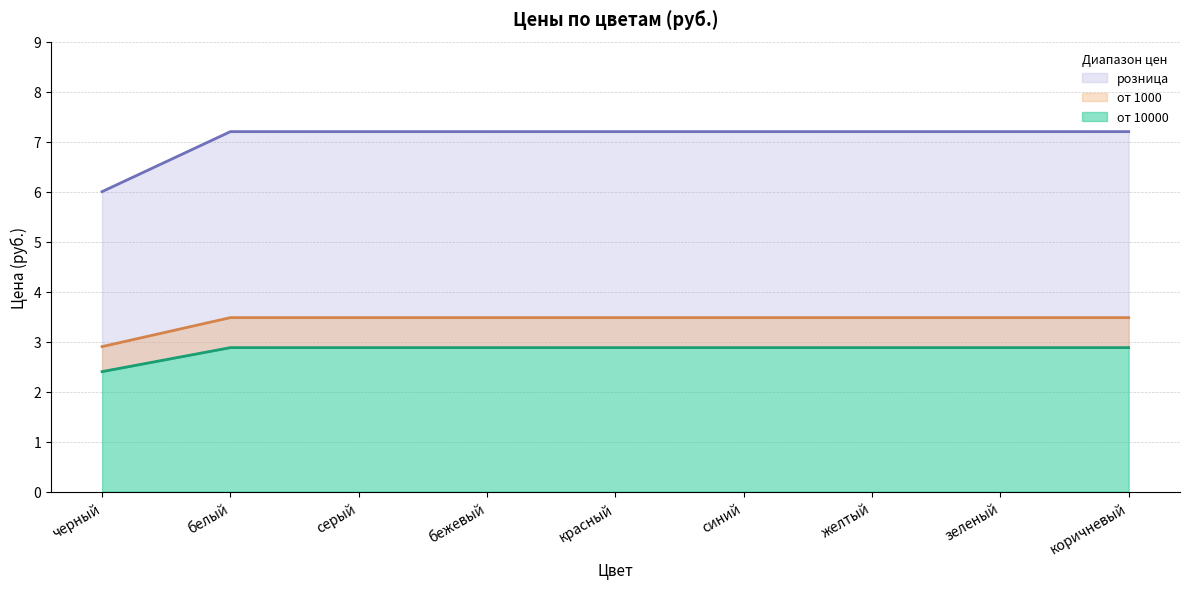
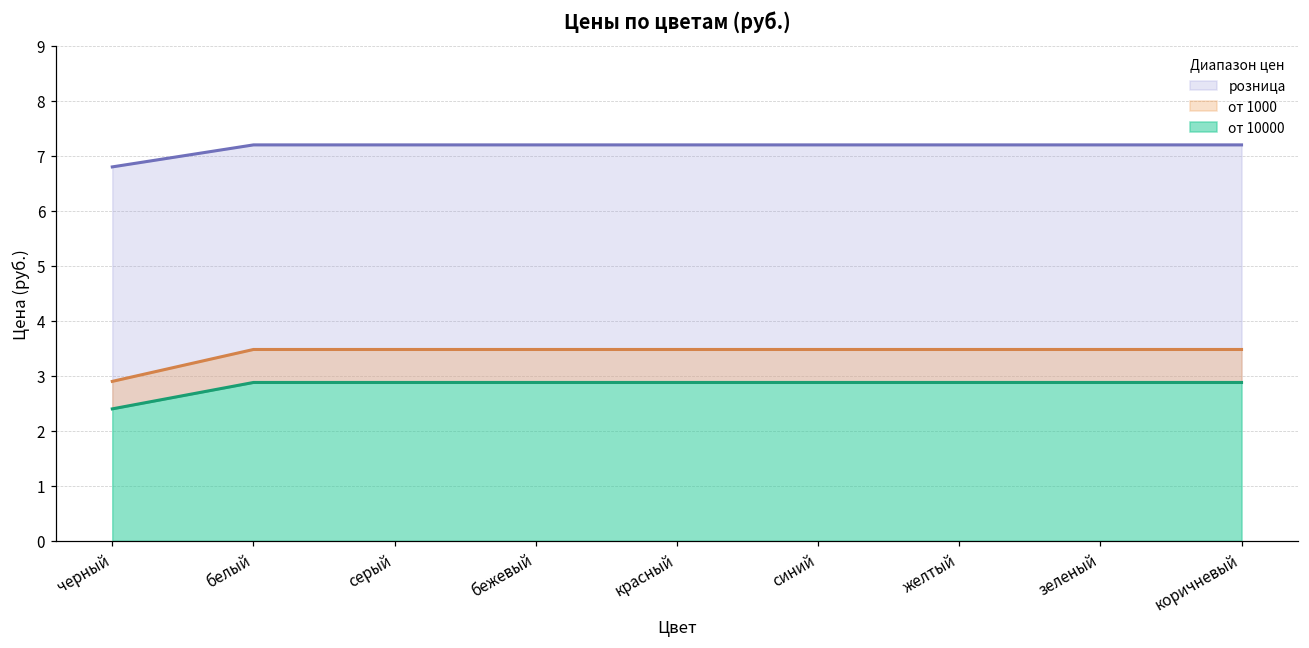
  {
    "розница": {
-     "черный": 6.0,
+     "черный": 6.8,
      "белый": 7.2,
      "серый": 7.2,
      "бежевый": 7.2,
      "красный": 7.2,
      "синий": 7.2,
      "желтый": 7.2,
      "зеленый": 7.2,
      "коричневый": 7.2
    },
    "от 1000": {
      "черный": 2.9,
      "белый": 3.5,
      "серый": 3.5,
      "бежевый": 3.5,
      "красный": 3.5,
      "синий": 3.5,
      "желтый": 3.5,
      "зеленый": 3.5,
      "коричневый": 3.5
    },
    "от 10000": {
      "черный": 2.4,
      "белый": 2.9,
      "серый": 2.9,
      "бежевый": 2.9,
      "красный": 2.9,
      "синий": 2.9,
      "желтый": 2.9,
      "зеленый": 2.9,
      "коричневый": 2.9
    }
  }
